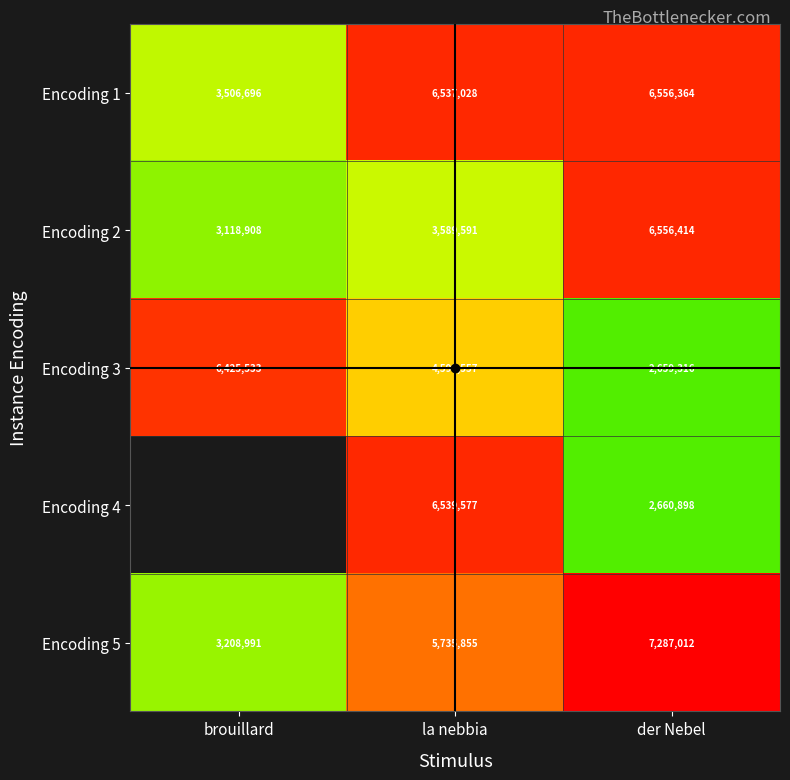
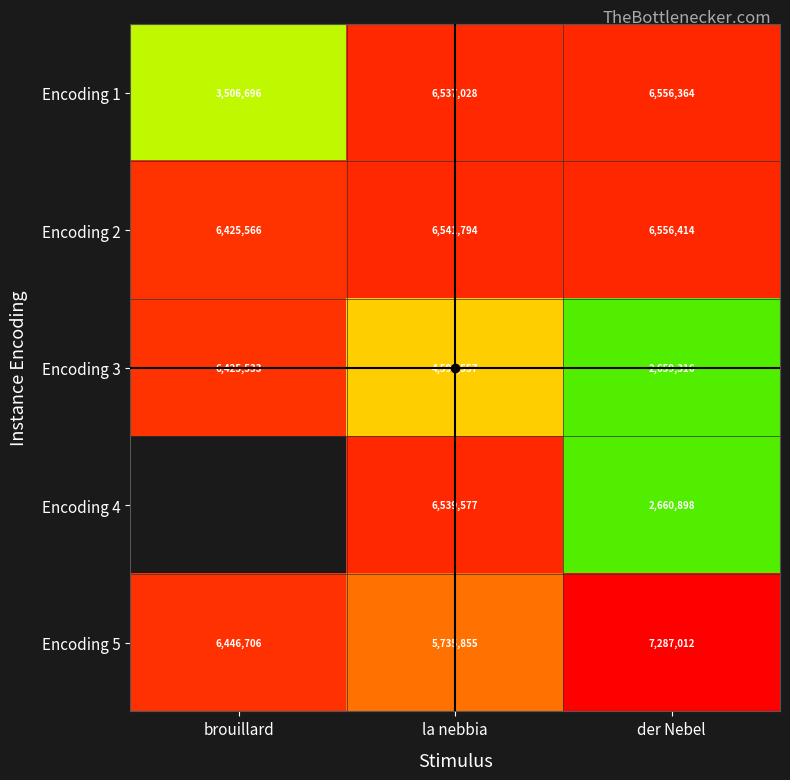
  {
    "Encoding 1": {
      "brouillard": "3,506,696",
      "la nebbia": "6,537,028",
      "der Nebel": "6,556,364"
    },
    "Encoding 2": {
-     "brouillard": "3,118,908",
-     "la nebbia": "3,589,591",
+     "brouillard": "6,425,566",
+     "la nebbia": "6,541,794",
      "der Nebel": "6,556,414"
    },
    "Encoding 3": {
      "brouillard": "6,425,533",
      "der Nebel": "2,659,316"
    },
    "Encoding 4": {
      "la nebbia": "6,539,577",
      "der Nebel": "2,660,898"
    },
    "Encoding 5": {
-     "brouillard": "3,208,991",
+     "brouillard": "6,446,706",
      "la nebbia": "5,735,855",
      "der Nebel": "7,287,012"
    }
  }
